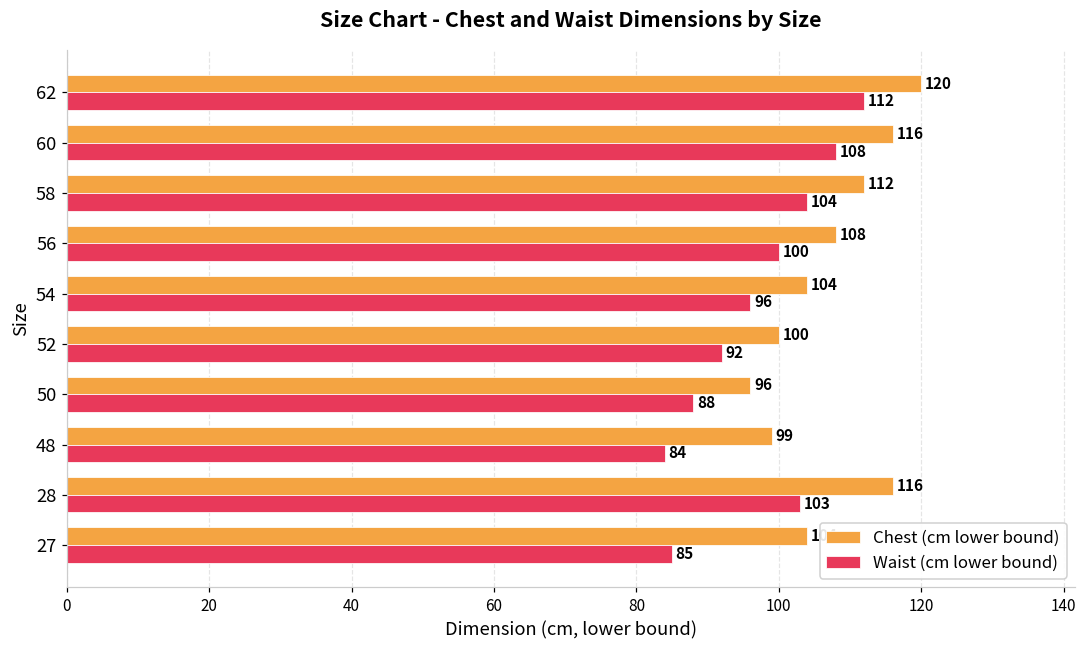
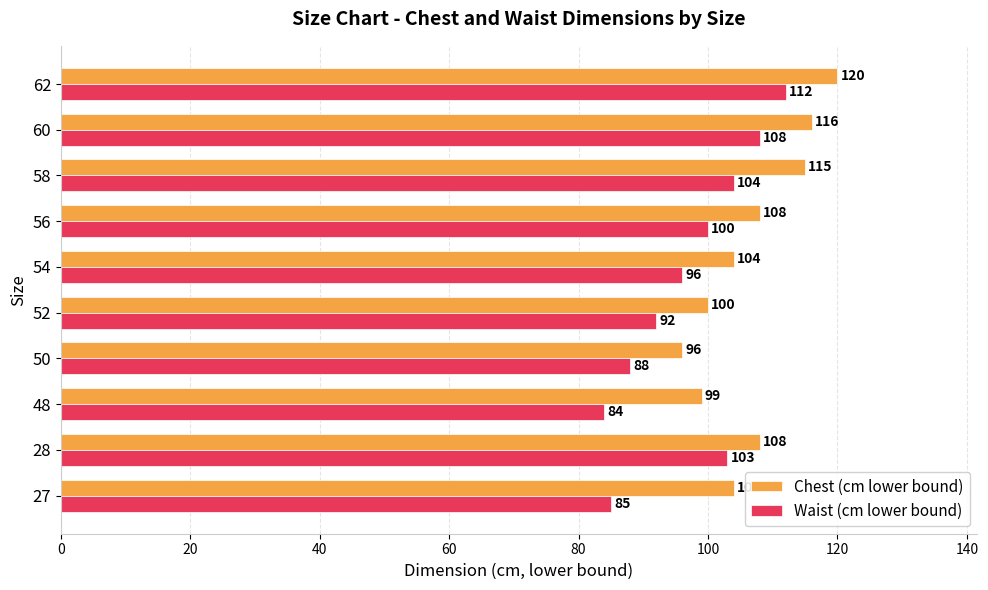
  {
    "Chest (cm lower bound)": {
      "62": 120,
      "60": 116,
-     "58": 112,
+     "58": 115,
      "56": 108,
      "54": 104,
      "52": 100,
      "50": 96,
      "48": 99,
-     "28": 116
+     "28": 108
    },
    "Waist (cm lower bound)": {
      "62": 112,
      "60": 108,
      "58": 104,
      "56": 100,
      "54": 96,
      "52": 92,
      "50": 88,
      "48": 84,
      "28": 103,
      "27": 85
    }
  }
